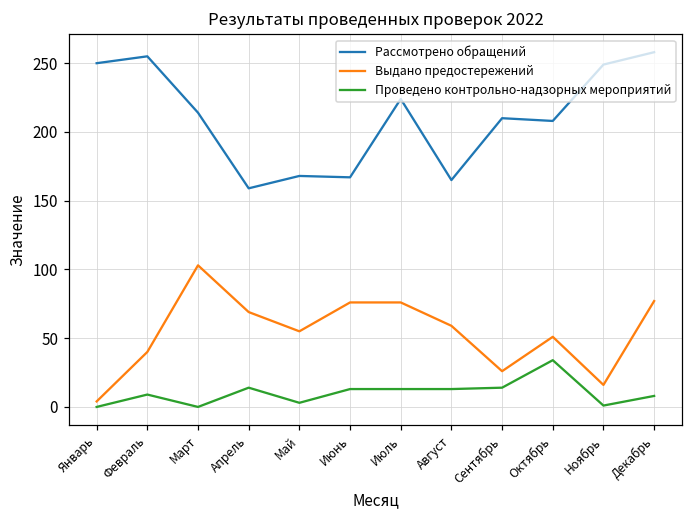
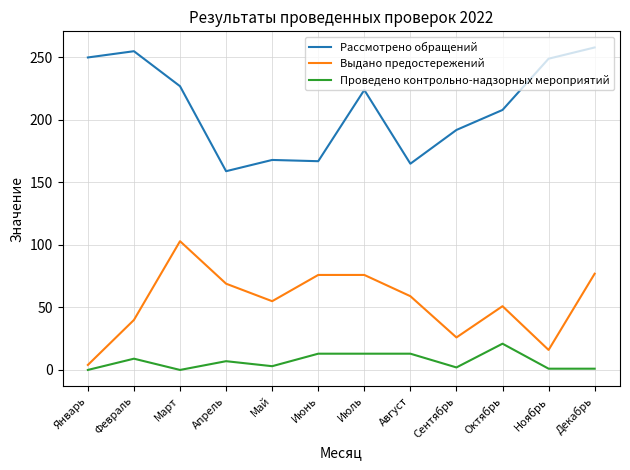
  {
    "Рассмотрено обращений": {
      "Январь": 250,
      "Февраль": 255,
-     "Март": 214,
+     "Март": 227,
      "Апрель": 159,
      "Май": 168,
      "Июнь": 167,
      "Август": 165,
-     "Сентябрь": 210,
+     "Сентябрь": 192,
      "Октябрь": 208
    },
    "Выдано предостережений": {
      "Январь": 4,
      "Февраль": 40,
      "Март": 103,
      "Апрель": 69,
      "Май": 55,
      "Июнь": 76,
      "Июль": 76,
      "Август": 59,
      "Сентябрь": 26,
      "Октябрь": 51,
      "Ноябрь": 16,
      "Декабрь": 77
    },
    "Проведено контрольно-надзорных мероприятий": {
      "Январь": 0,
      "Февраль": 9,
      "Март": 0,
-     "Апрель": 14,
+     "Апрель": 7,
      "Май": 3,
      "Июнь": 13,
      "Июль": 13,
      "Август": 13,
-     "Сентябрь": 14,
-     "Октябрь": 34,
+     "Сентябрь": 2,
+     "Октябрь": 21,
      "Ноябрь": 1,
-     "Декабрь": 8
+     "Декабрь": 1
    }
  }
